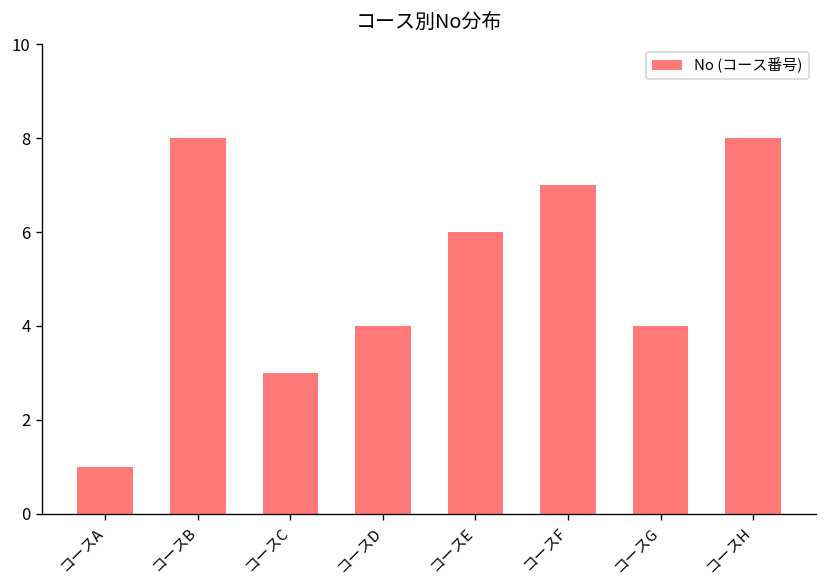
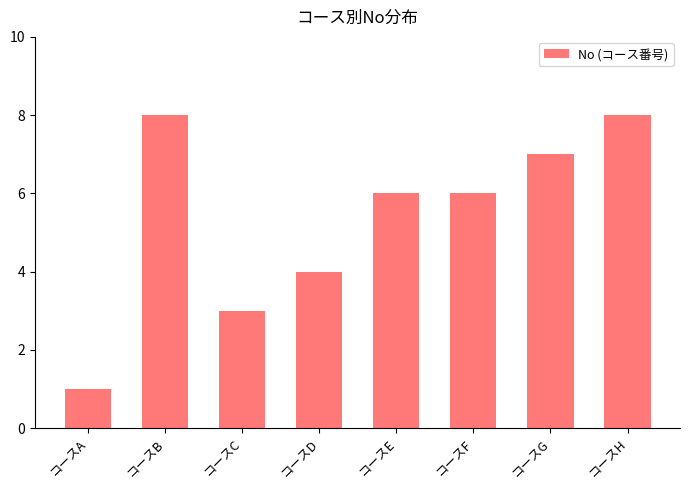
  {
    "コースA": 1,
    "コースB": 8,
    "コースC": 3,
    "コースD": 4,
    "コースE": 6,
-   "コースF": 7,
-   "コースG": 4,
+   "コースF": 6,
+   "コースG": 7,
    "コースH": 8
  }
